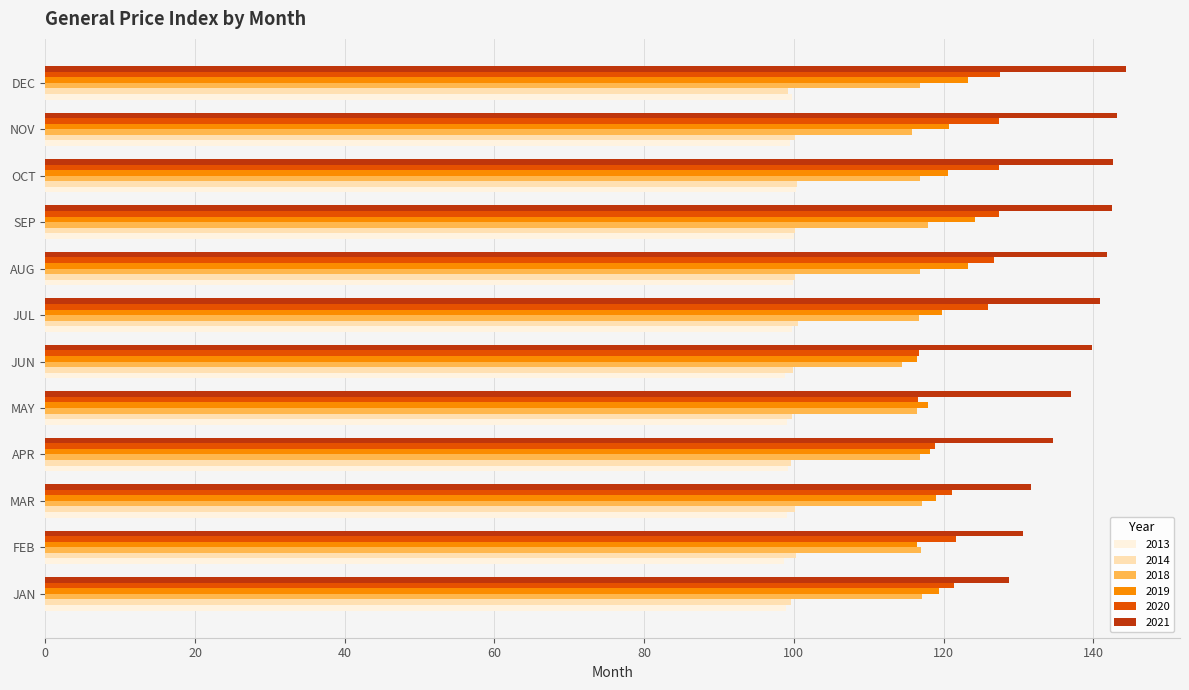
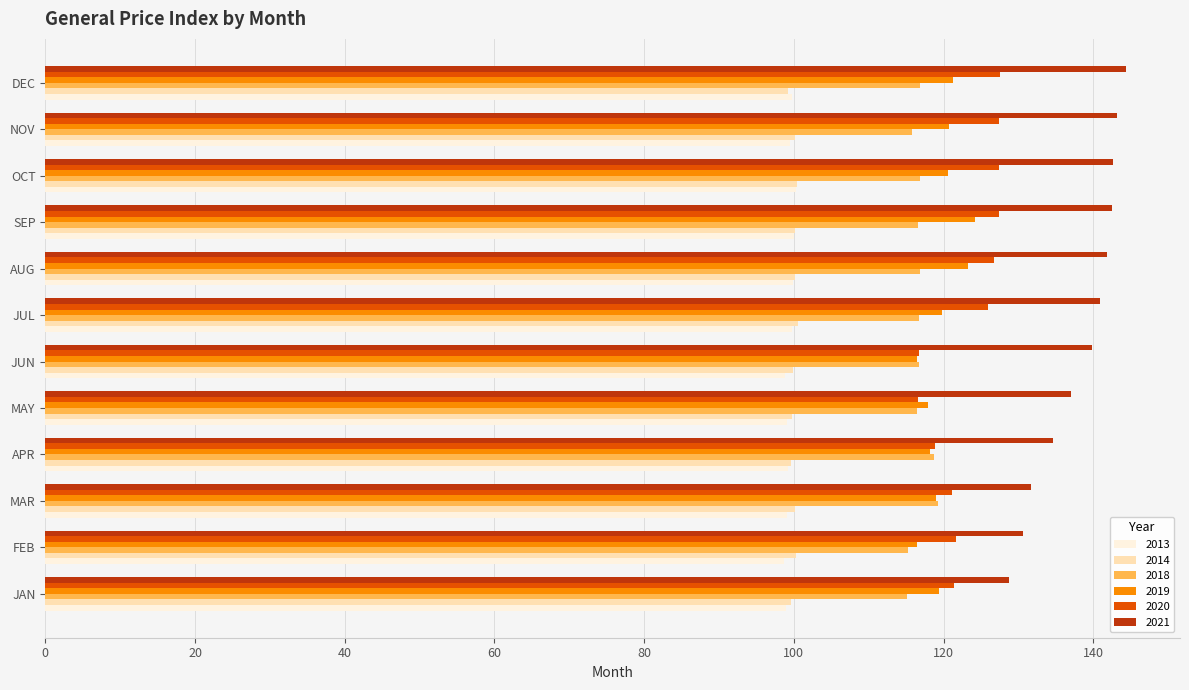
  {
    "2018": {
      "DEC": 117,
      "NOV": 116,
      "OCT": 117,
-     "SEP": 118,
+     "SEP": 117,
      "AUG": 117,
      "JUL": 117,
-     "JUN": 115,
+     "JUN": 117,
      "MAY": 117,
-     "APR": 117,
-     "MAR": 117,
-     "FEB": 117,
-     "JAN": 117
+     "APR": 119,
+     "MAR": 119,
+     "FEB": 115,
+     "JAN": 115
    },
    "2019": {
-     "DEC": 123,
+     "DEC": 121,
      "NOV": 121,
      "OCT": 121,
      "SEP": 124,
      "AUG": 123,
      "JUL": 120,
      "JUN": 117,
      "MAY": 118,
      "APR": 118,
      "MAR": 119,
      "FEB": 117,
      "JAN": 119
    }
  }
